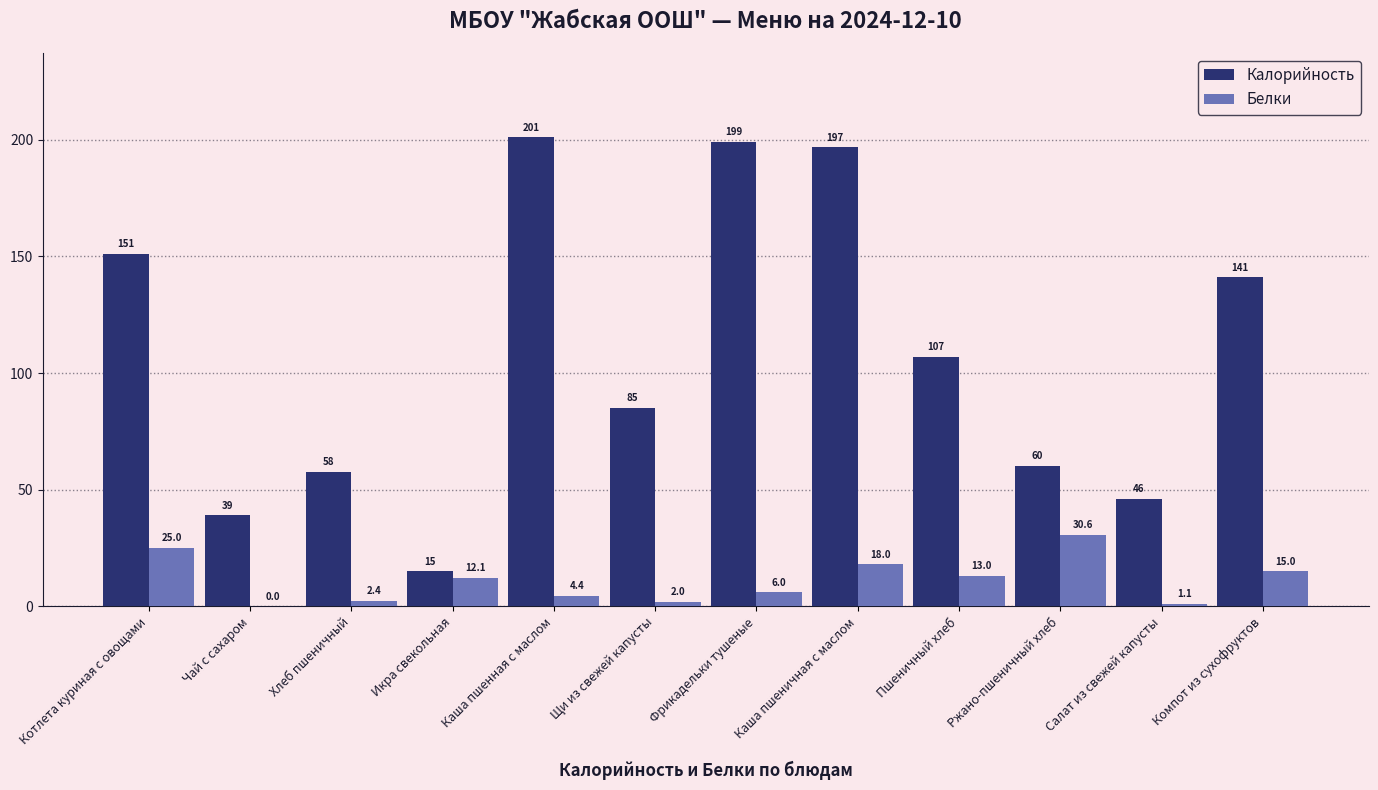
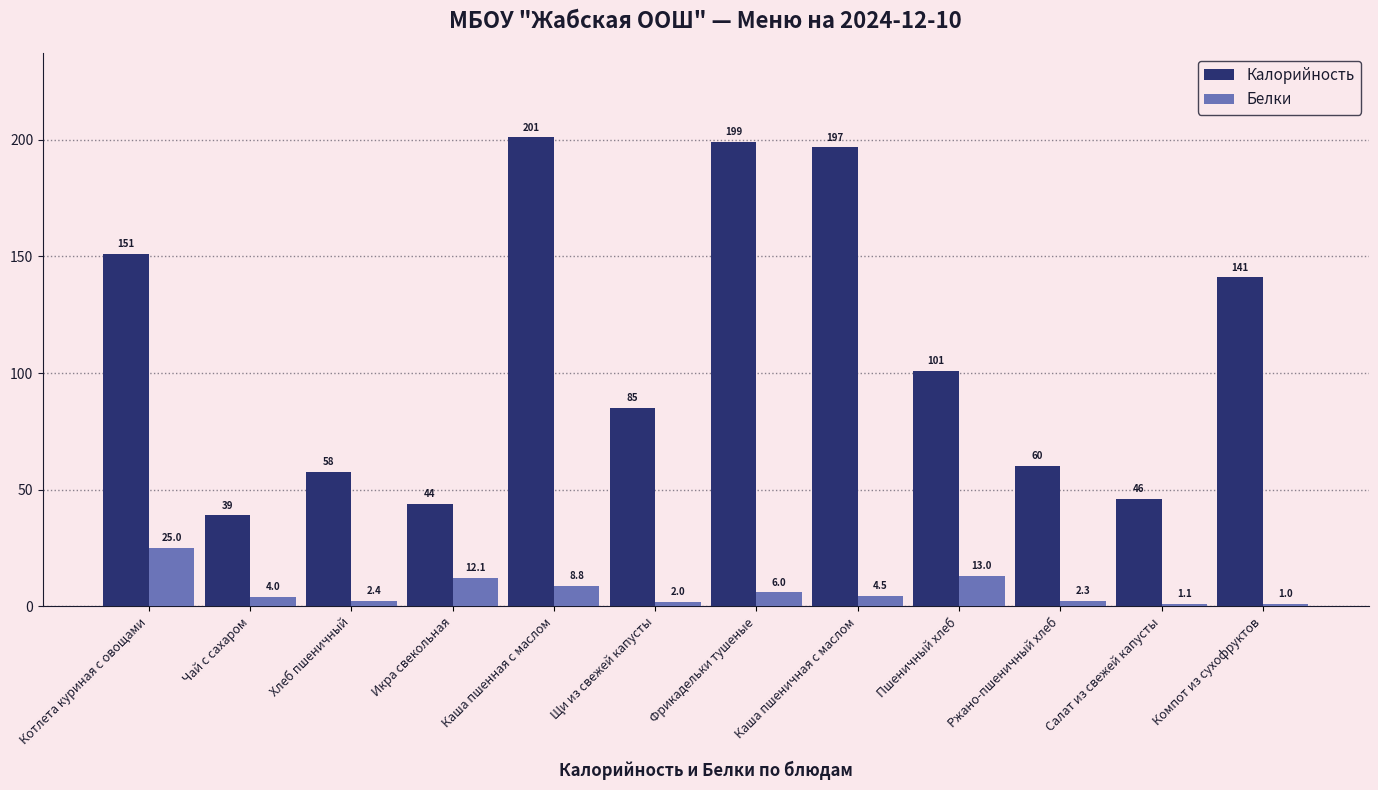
  {
    "Калорийность": {
      "Котлета куриная с овощами": 151,
      "Чай с сахаром": 39,
      "Хлеб пшеничный": 58,
-     "Икра свекольная": 15,
+     "Икра свекольная": 44,
      "Каша пшенная с маслом": 201,
      "Щи из свежей капусты": 85,
      "Фрикадельки тушеные": 199,
      "Каша пшеничная с маслом": 197,
-     "Пшеничный хлеб": 107,
+     "Пшеничный хлеб": 101,
      "Ржано-пшеничный хлеб": 60,
      "Салат из свежей капусты": 46,
      "Компот из сухофруктов": 141
    },
    "Белки": {
      "Котлета куриная с овощами": 25.0,
-     "Чай с сахаром": 0.0,
+     "Чай с сахаром": 4.0,
      "Хлеб пшеничный": 2.4,
      "Икра свекольная": 12.1,
-     "Каша пшенная с маслом": 4.4,
+     "Каша пшенная с маслом": 8.8,
      "Щи из свежей капусты": 2.0,
      "Фрикадельки тушеные": 6.0,
-     "Каша пшеничная с маслом": 18.0,
+     "Каша пшеничная с маслом": 4.5,
      "Пшеничный хлеб": 13.0,
-     "Ржано-пшеничный хлеб": 30.6,
+     "Ржано-пшеничный хлеб": 2.3,
      "Салат из свежей капусты": 1.1,
-     "Компот из сухофруктов": 15.0
+     "Компот из сухофруктов": 1.0
    }
  }
